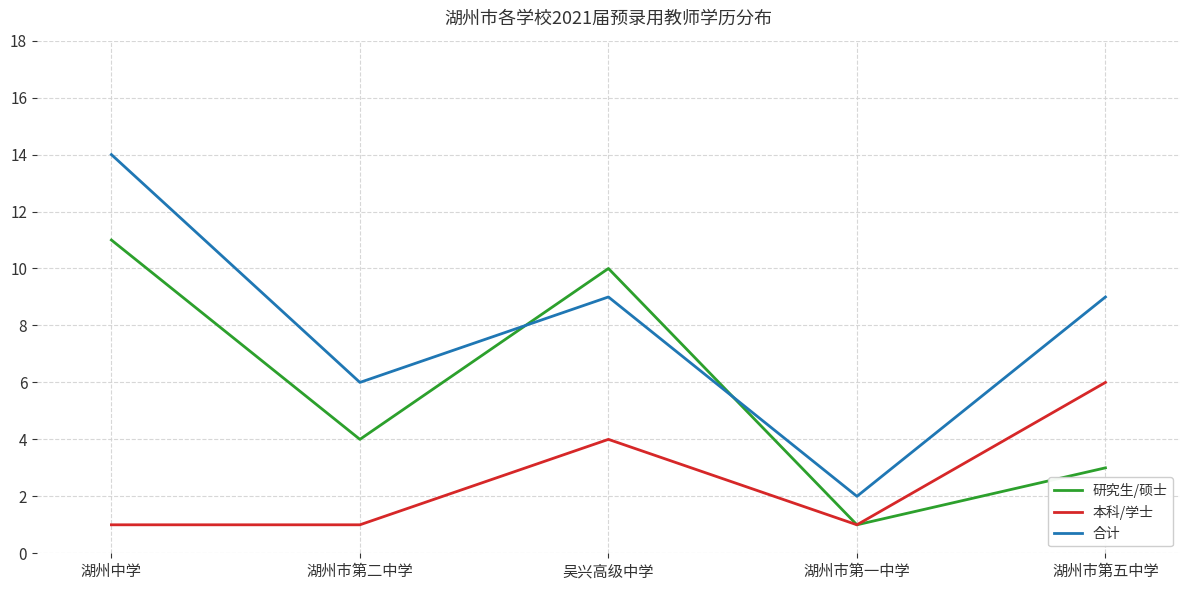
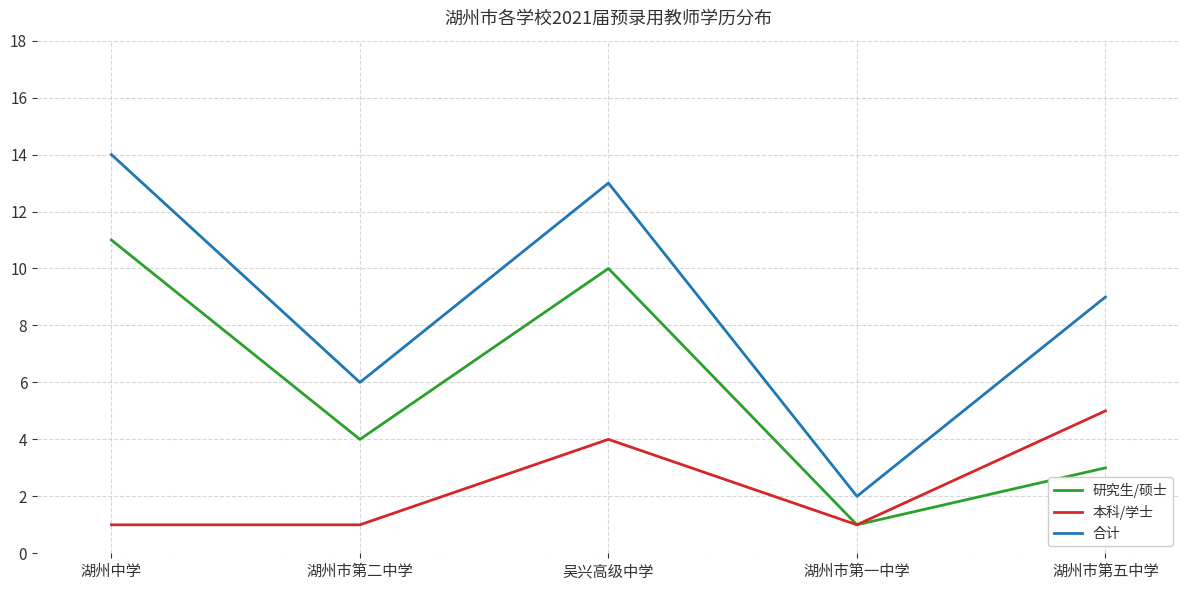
  {
    "研究生/硕士": {
      "湖州中学": 11,
      "湖州市第二中学": 4,
      "吴兴高级中学": 10,
      "湖州市第五中学": 3
    },
    "本科/学士": {
      "湖州中学": 1,
      "湖州市第二中学": 1,
      "吴兴高级中学": 4,
-     "湖州市第五中学": 6
+     "湖州市第五中学": 5
    },
    "合计": {
      "湖州中学": 14,
      "湖州市第二中学": 6,
-     "吴兴高级中学": 9,
+     "吴兴高级中学": 13,
      "湖州市第一中学": 2,
      "湖州市第五中学": 9
    }
  }
